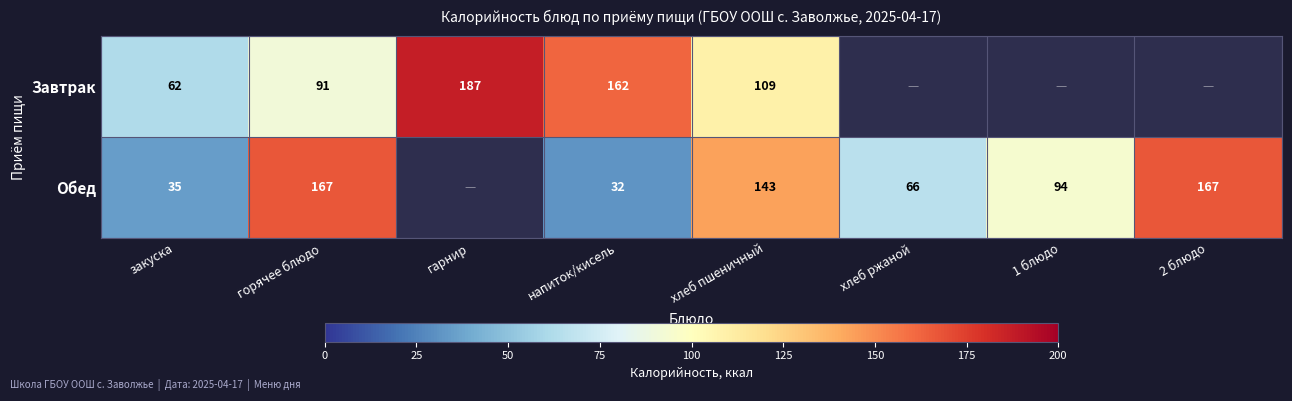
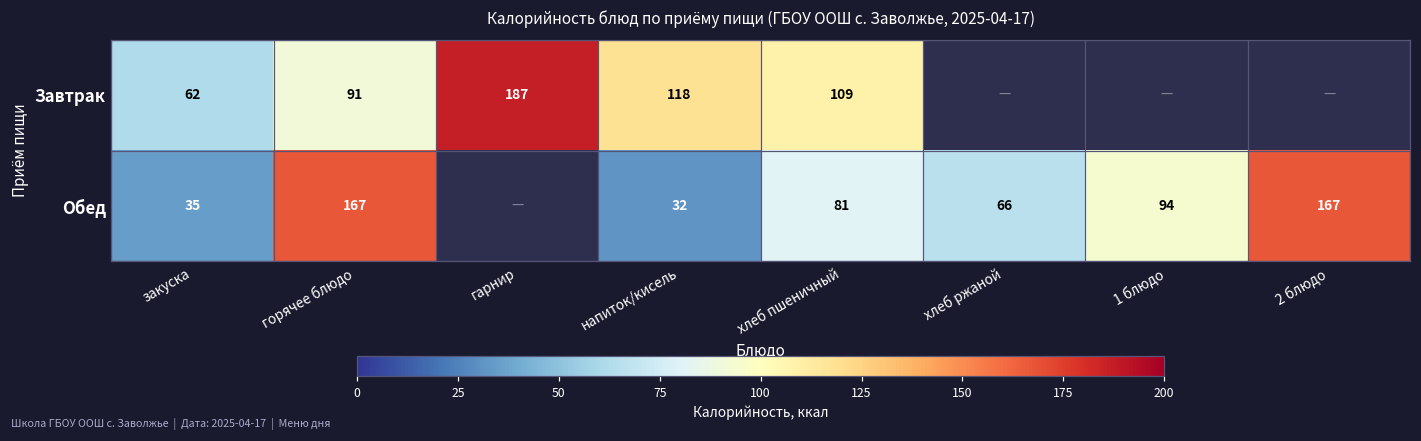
  {
    "Завтрак": {
      "закуска": 62,
      "горячее блюдо": 91,
      "гарнир": 187,
-     "напиток/кисель": 162,
+     "напиток/кисель": 118,
      "хлеб пшеничный": 109
    },
    "Обед": {
      "закуска": 35,
      "горячее блюдо": 167,
      "напиток/кисель": 32,
-     "хлеб пшеничный": 143,
+     "хлеб пшеничный": 81,
      "хлеб ржаной": 66,
      "1 блюдо": 94,
      "2 блюдо": 167
    }
  }
